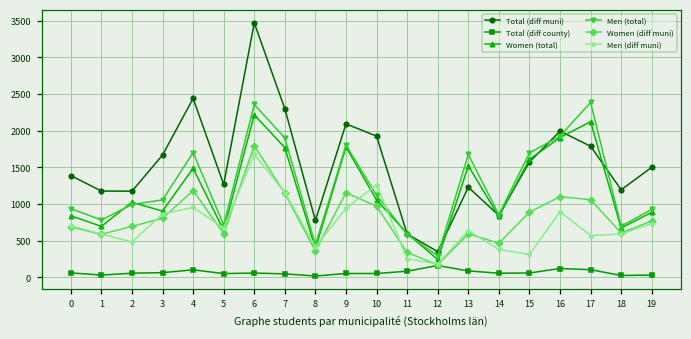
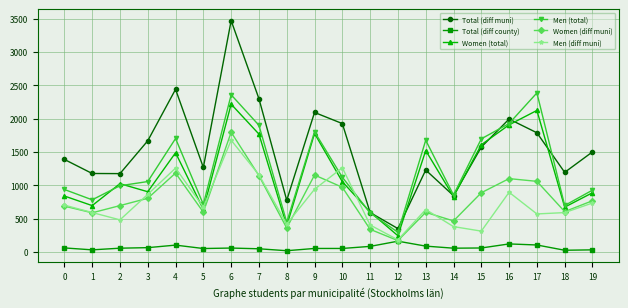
  {
    "Men (diff muni)": {
      "2": 500,
      "3": 900,
-     "4": 1000,
+     "4": 1300,
      "6": 1700,
      "9": 900,
      "10": 1300,
-     "11": 300,
+     "11": 400,
      "13": 600,
      "14": 400,
      "15": 300,
      "16": 900,
      "17": 600
    }
  }
